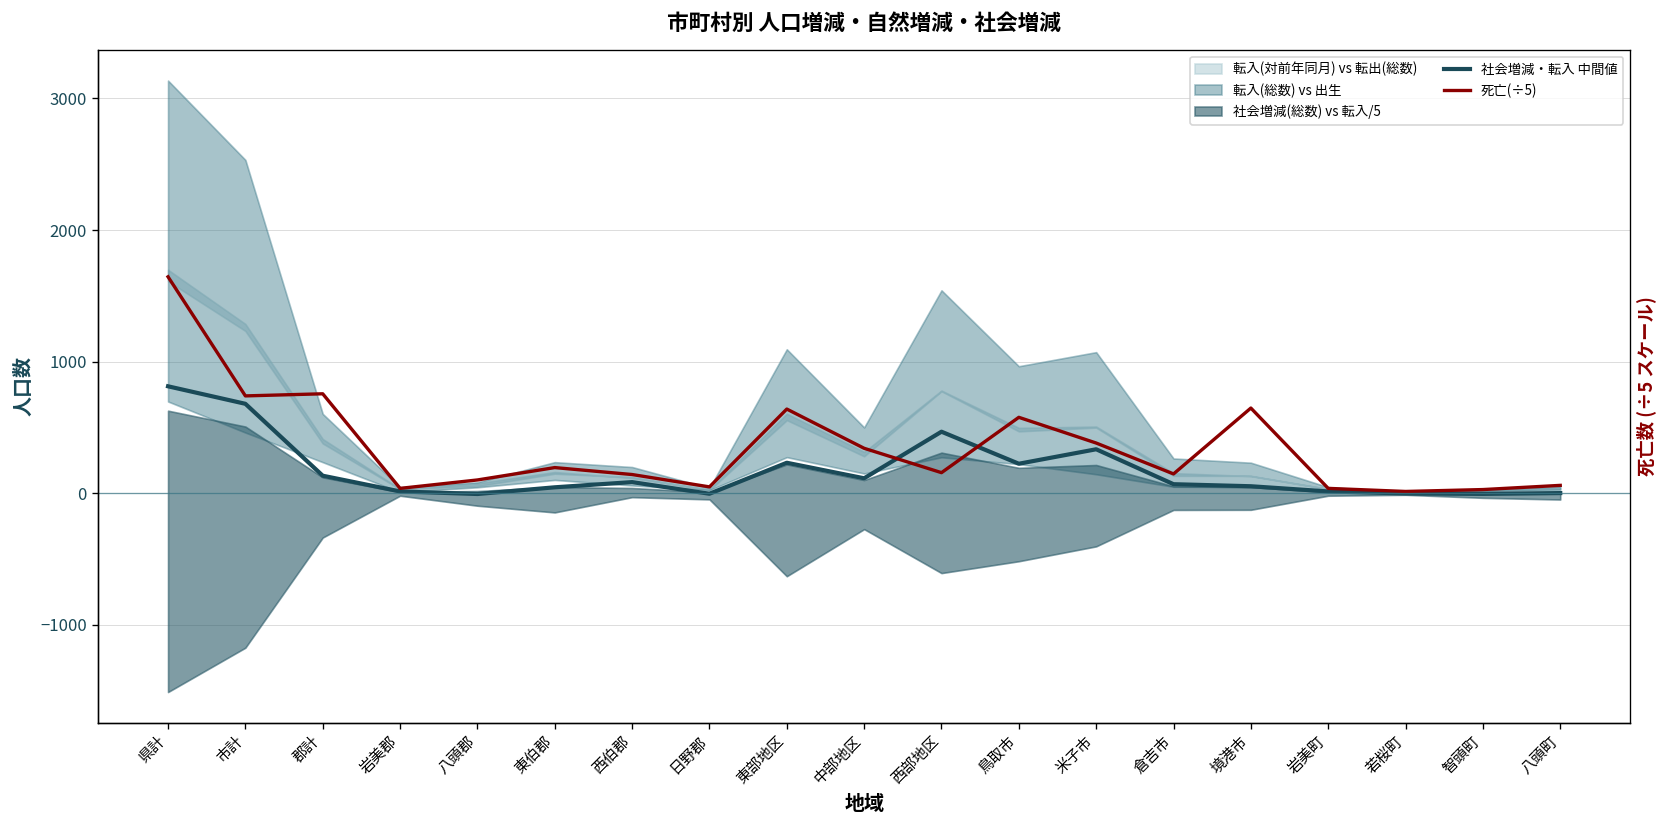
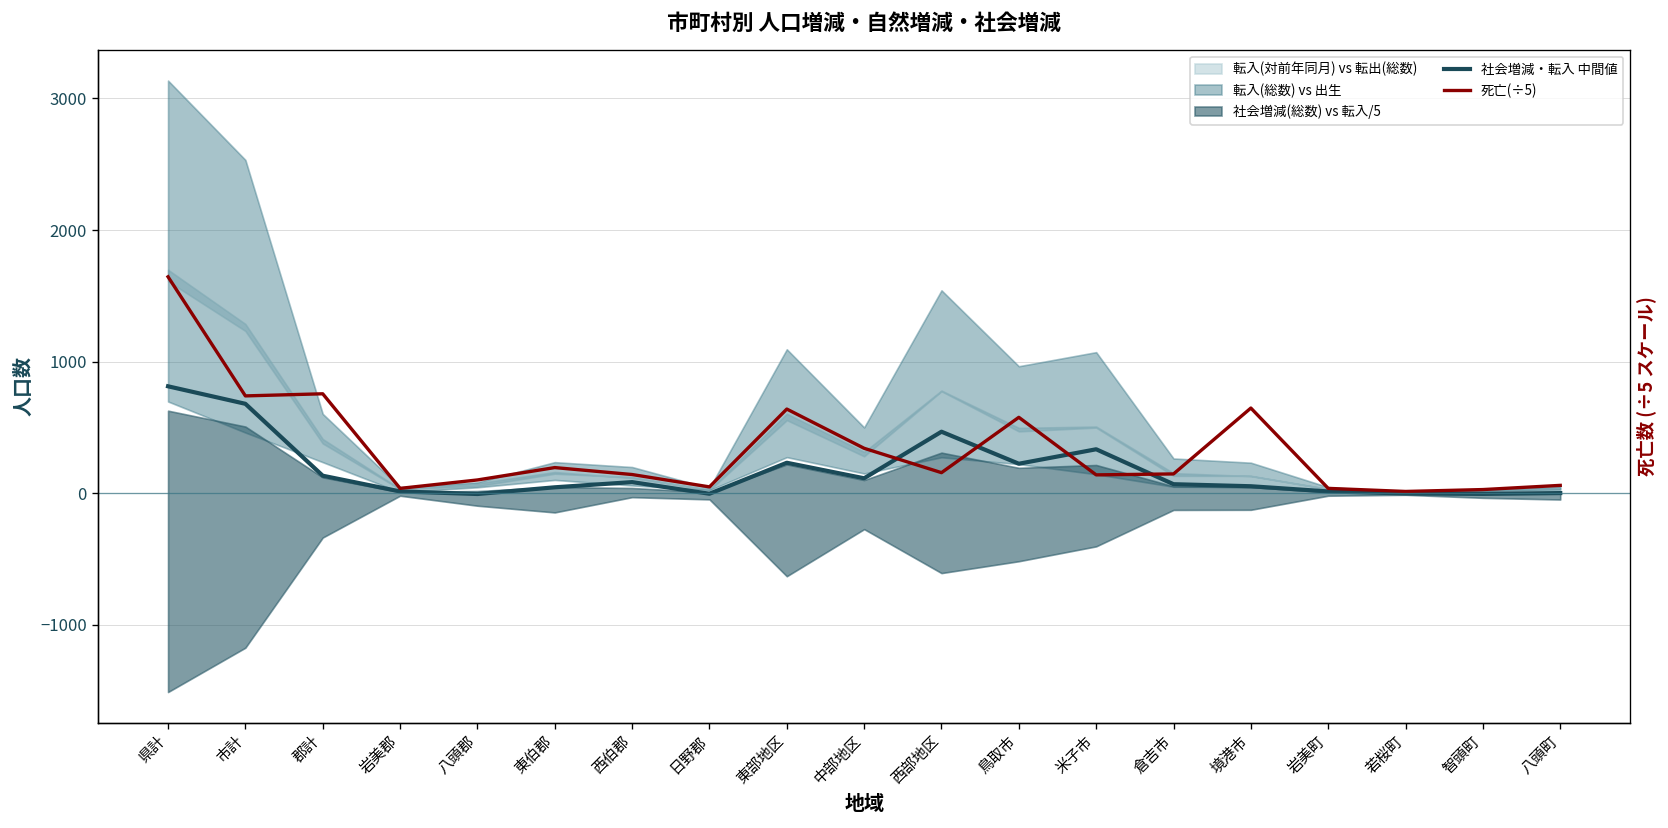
  {
    "死亡(÷5)": {
      "県計": 1640,
      "市計": 740,
      "郡計": 760,
      "東伯郡": 190,
      "東部地区": 640,
      "中部地区": 340,
      "西部地区": 160,
      "鳥取市": 580,
-     "米子市": 380,
+     "米子市": 140,
      "境港市": 650
    }
  }
